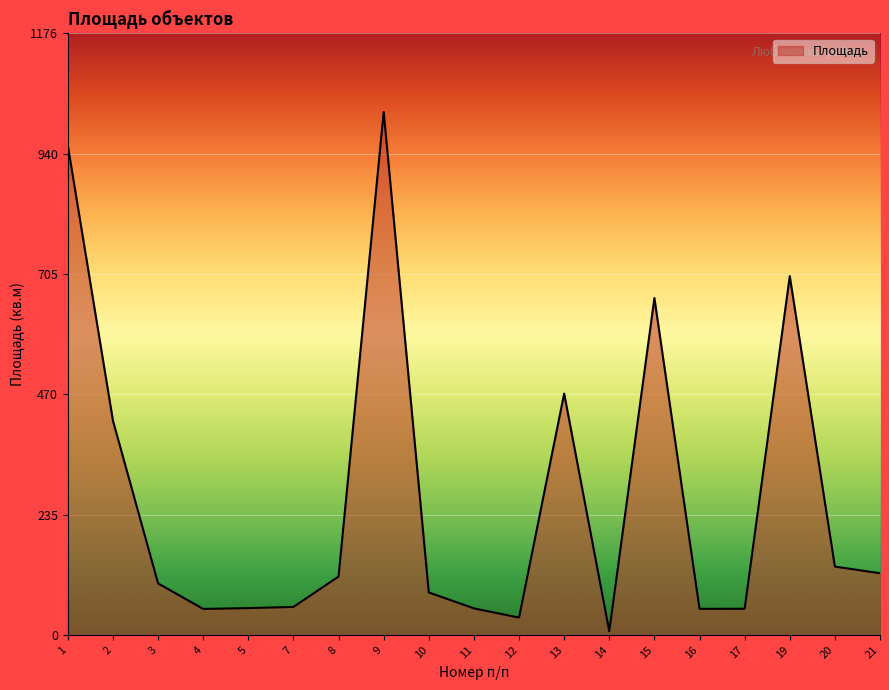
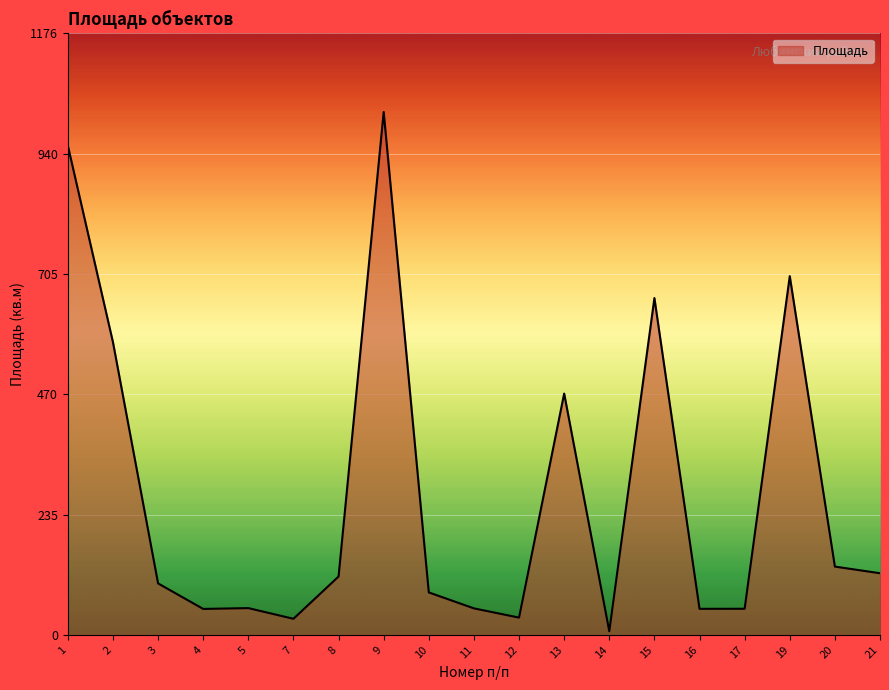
  {
    "1": 960,
-   "2": 420,
+   "2": 570,
    "3": 100,
    "4": 50,
    "5": 50,
-   "7": 50,
+   "7": 30,
    "8": 110,
    "9": 1020,
    "10": 80,
    "11": 50,
    "12": 30,
    "13": 470,
    "14": 10,
    "15": 660,
    "16": 50,
    "17": 50,
    "19": 700,
    "20": 130,
    "21": 120
  }
